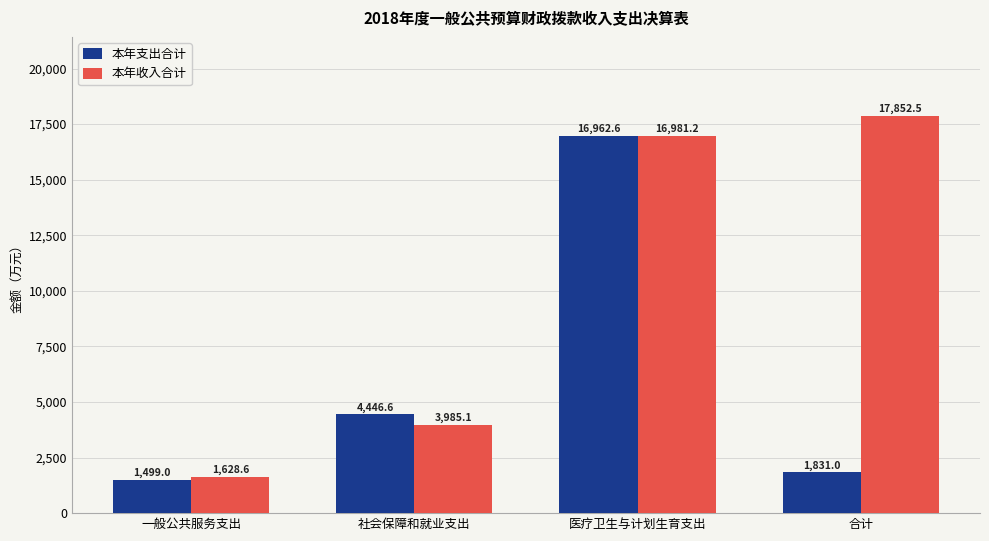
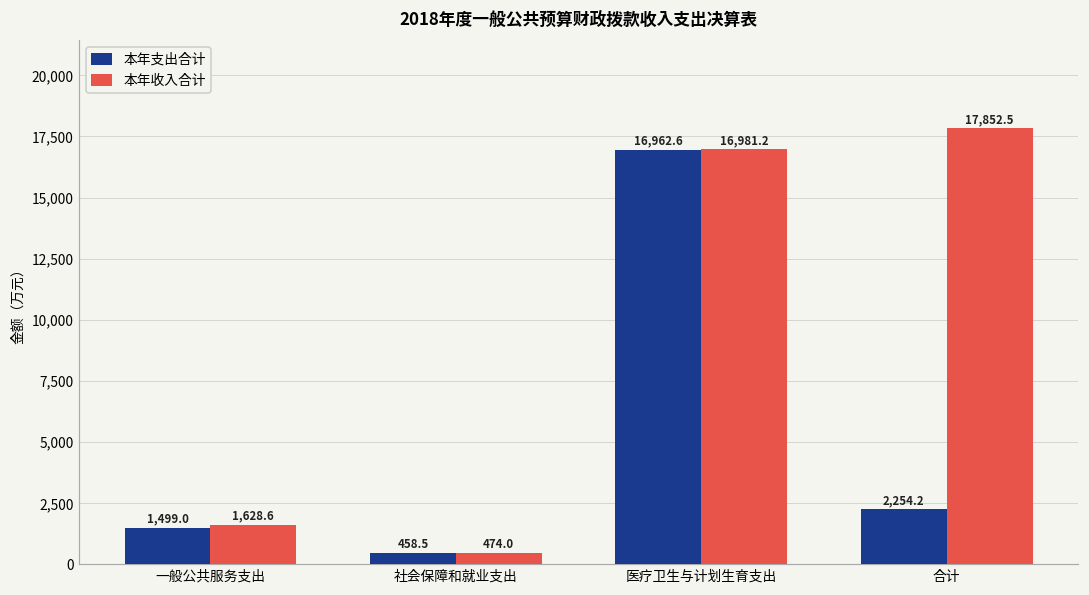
  {
    "本年支出合计": {
      "一般公共服务支出": "1,499.0",
-     "社会保障和就业支出": "4,446.6",
+     "社会保障和就业支出": "458.5",
      "医疗卫生与计划生育支出": "16,962.6",
-     "合计": "1,831.0"
+     "合计": "2,254.2"
    },
    "本年收入合计": {
      "一般公共服务支出": "1,628.6",
-     "社会保障和就业支出": "3,985.1",
+     "社会保障和就业支出": "474.0",
      "医疗卫生与计划生育支出": "16,981.2",
      "合计": "17,852.5"
    }
  }
